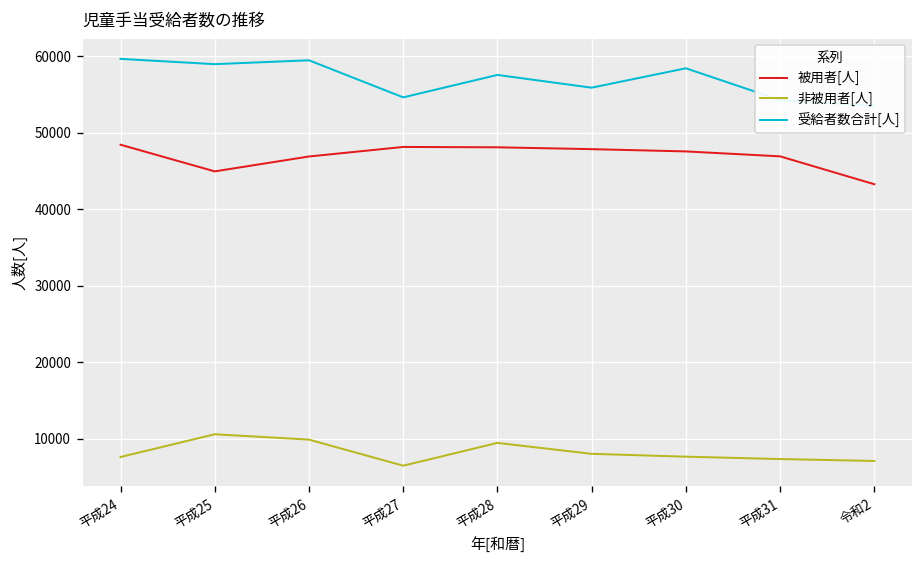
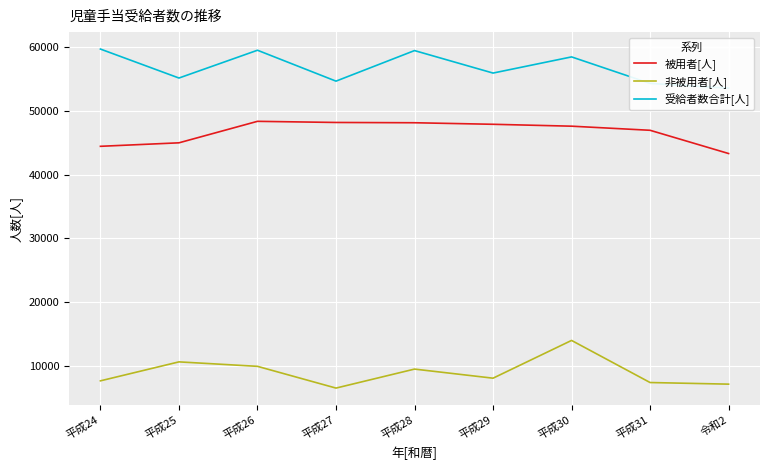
  {
    "被用者[人]": {
-     "平成24": 48000,
+     "平成24": 44000,
      "平成25": 45000,
-     "平成26": 47000,
+     "平成26": 48000,
      "平成27": 48000,
      "平成28": 48000,
      "平成29": 48000,
      "平成30": 48000,
      "平成31": 47000,
      "令和2": 43000
    },
    "非被用者[人]": {
      "平成24": 8000,
      "平成25": 11000,
      "平成26": 10000,
      "平成27": 6000,
      "平成28": 9000,
      "平成29": 8000,
-     "平成30": 8000,
+     "平成30": 14000,
      "平成31": 7000,
      "令和2": 7000
    },
    "受給者数合計[人]": {
      "平成24": 60000,
-     "平成25": 59000,
+     "平成25": 55000,
      "平成26": 59000,
      "平成27": 55000,
-     "平成28": 58000,
+     "平成28": 59000,
      "平成29": 56000,
      "平成30": 58000
    }
  }
